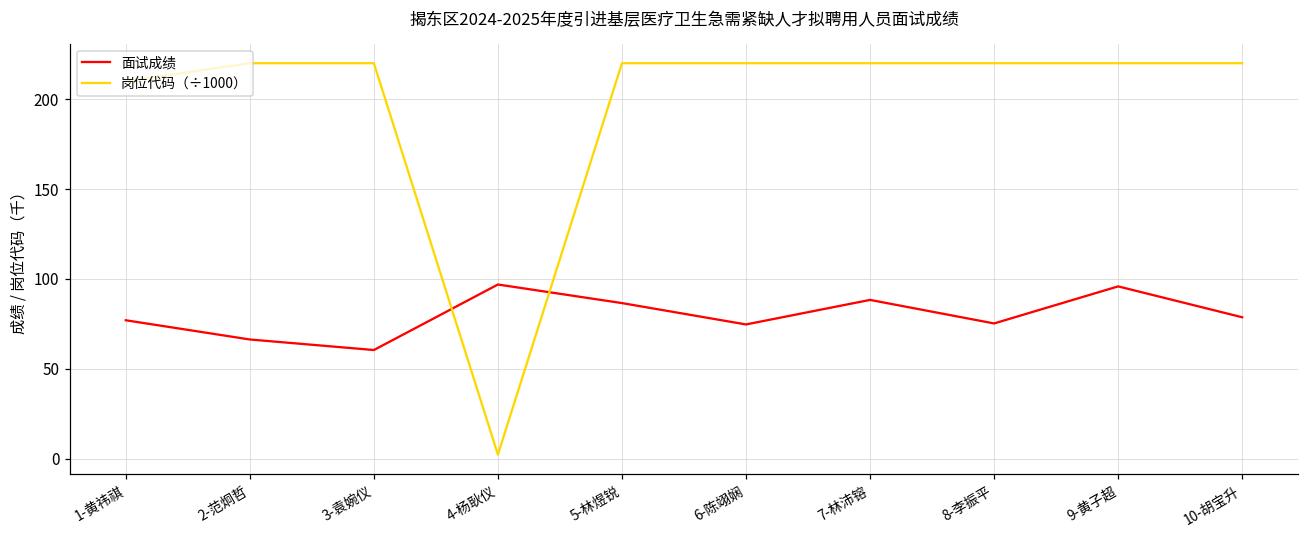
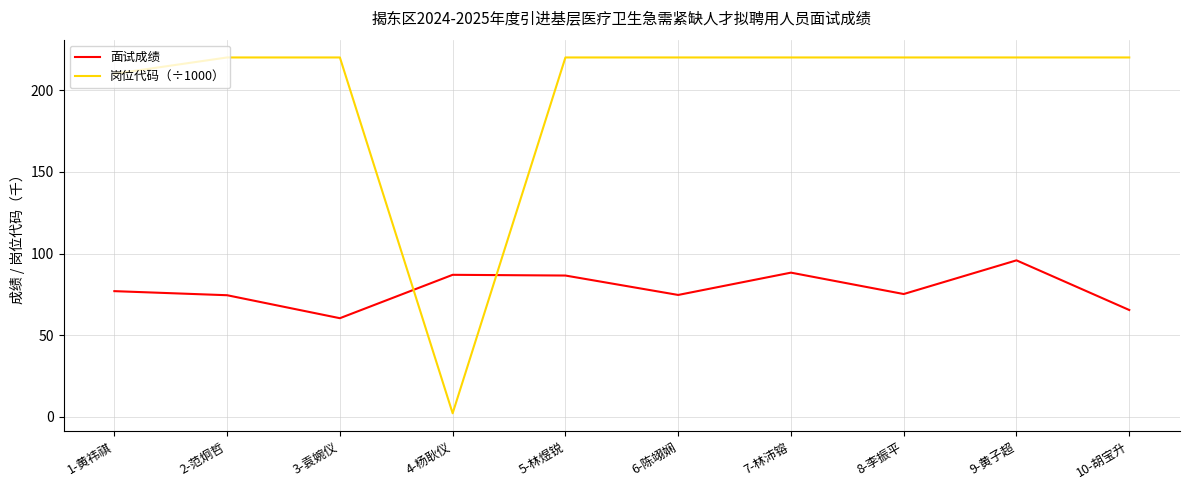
  {
    "面试成绩": {
      "1-黄祎祺": 77,
-     "2-范炯哲": 66,
+     "2-范炯哲": 75,
      "3-袁婉仪": 60,
-     "4-杨耿仪": 97,
+     "4-杨耿仪": 87,
      "5-林煜锐": 87,
      "6-陈翊娴": 75,
      "7-林沛镕": 88,
      "8-李振平": 75,
      "9-黄子超": 96,
-     "10-胡宝升": 79
+     "10-胡宝升": 65
    },
    "岗位代码（÷1000）": {
      "3-袁婉仪": 220,
      "4-杨耿仪": 2,
      "5-林煜锐": 220,
      "6-陈翊娴": 220,
      "7-林沛镕": 220,
      "8-李振平": 220,
      "9-黄子超": 220,
      "10-胡宝升": 220
    }
  }
